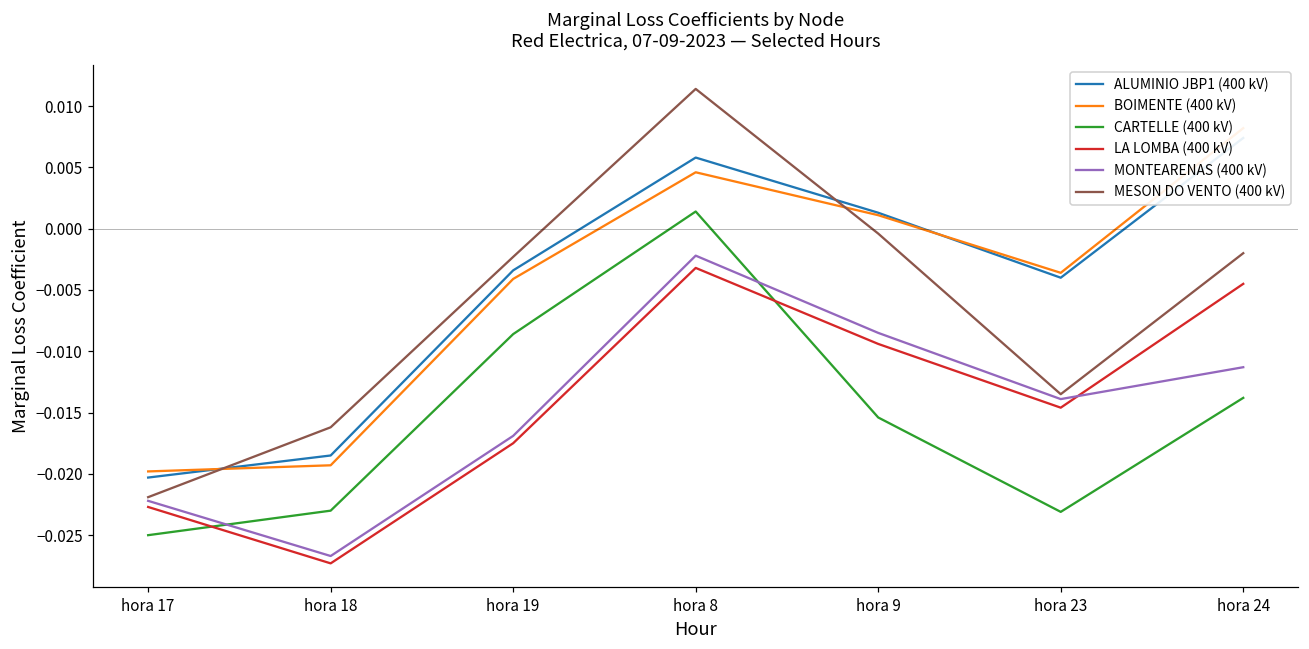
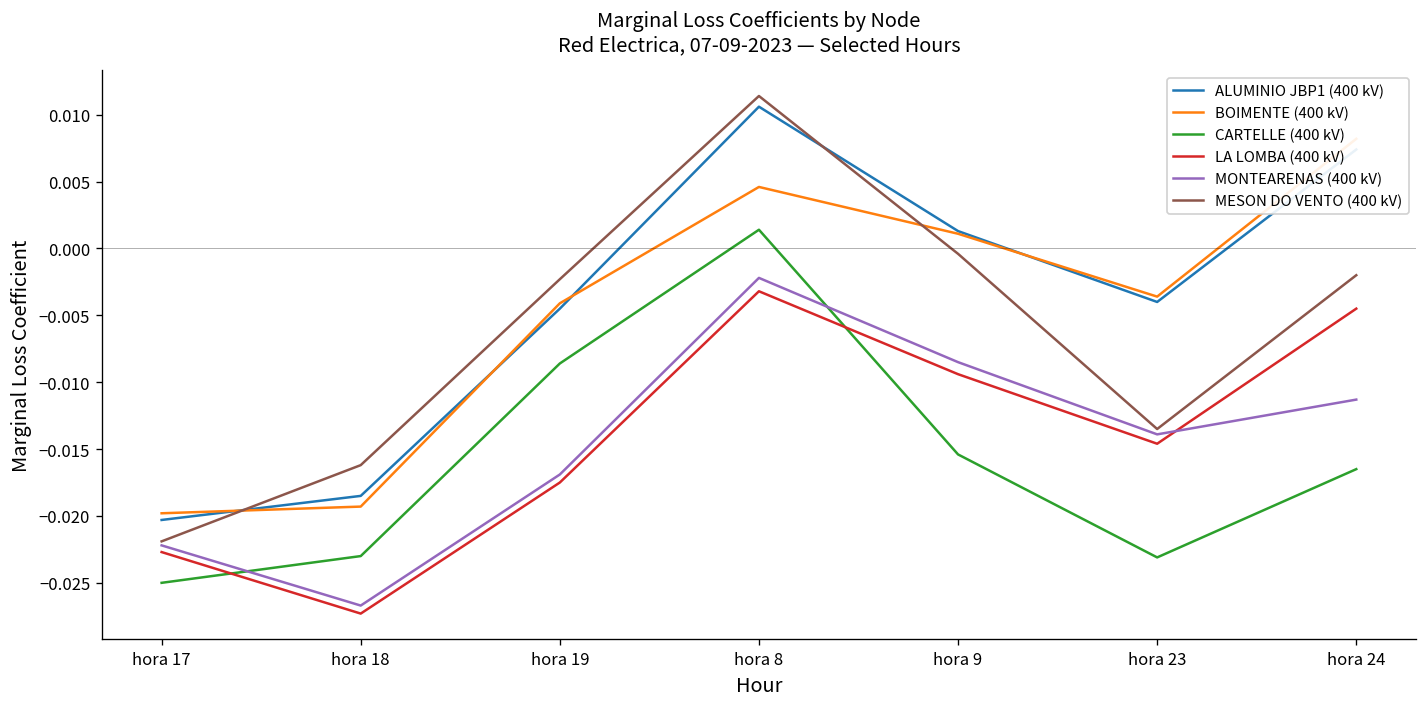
  {
    "ALUMINIO JBP1 (400 kV)": {
      "hora 17": -0.0203,
      "hora 18": -0.0185,
-     "hora 19": -0.0034,
-     "hora 8": 0.0058,
+     "hora 19": -0.0045,
+     "hora 8": 0.0106,
      "hora 23": -0.0040
    },
    "BOIMENTE (400 kV)": {
      "hora 17": -0.0198,
      "hora 18": -0.0193,
      "hora 19": -0.0041,
      "hora 8": 0.0046,
      "hora 23": -0.0036
    },
    "CARTELLE (400 kV)": {
      "hora 17": -0.0250,
      "hora 18": -0.0230,
      "hora 19": -0.0086,
      "hora 8": 0.0014,
      "hora 9": -0.0154,
      "hora 23": -0.0231,
-     "hora 24": -0.0138
+     "hora 24": -0.0165
    },
    "LA LOMBA (400 kV)": {
      "hora 17": -0.0227,
      "hora 18": -0.0273,
      "hora 19": -0.0175,
      "hora 8": -0.0032,
      "hora 9": -0.0094,
      "hora 23": -0.0146,
      "hora 24": -0.0045
    },
    "MONTEARENAS (400 kV)": {
      "hora 17": -0.0222,
      "hora 18": -0.0267,
      "hora 19": -0.0169,
      "hora 8": -0.0022,
      "hora 9": -0.0085,
      "hora 23": -0.0139,
      "hora 24": -0.0113
    },
    "MESON DO VENTO (400 kV)": {
      "hora 17": -0.0219,
      "hora 18": -0.0162,
      "hora 19": -0.0023,
      "hora 8": 0.0114,
      "hora 9": -0.0004,
      "hora 23": -0.0135,
      "hora 24": -0.0020
    }
  }
